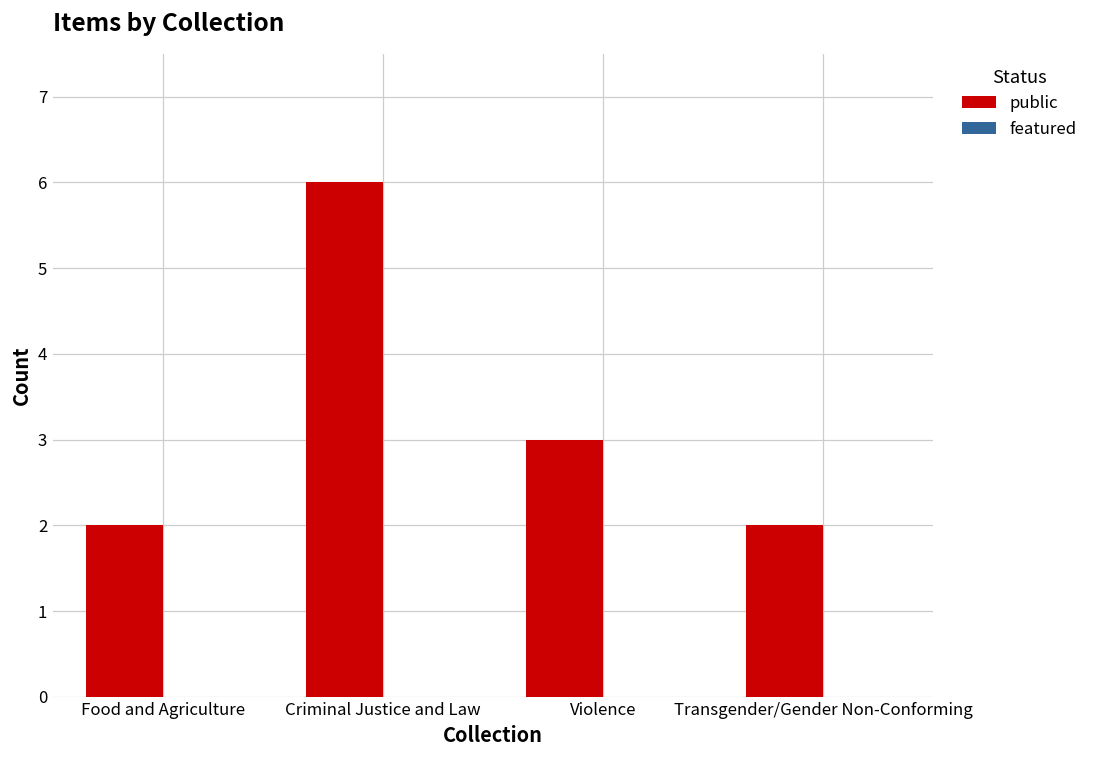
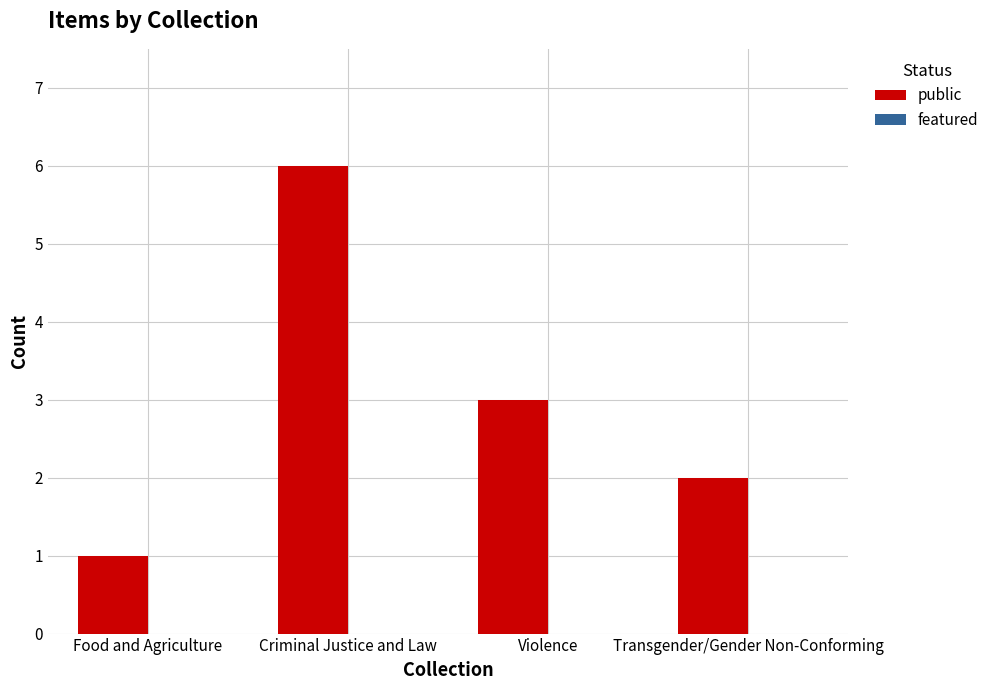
  {
    "public": {
-     "Food and Agriculture": 2,
+     "Food and Agriculture": 1,
      "Criminal Justice and Law": 6,
      "Violence": 3,
      "Transgender/Gender Non-Conforming": 2
    },
    "featured": {
      "Food and Agriculture": 0,
      "Criminal Justice and Law": 0,
      "Violence": 0,
      "Transgender/Gender Non-Conforming": 0
    }
  }
